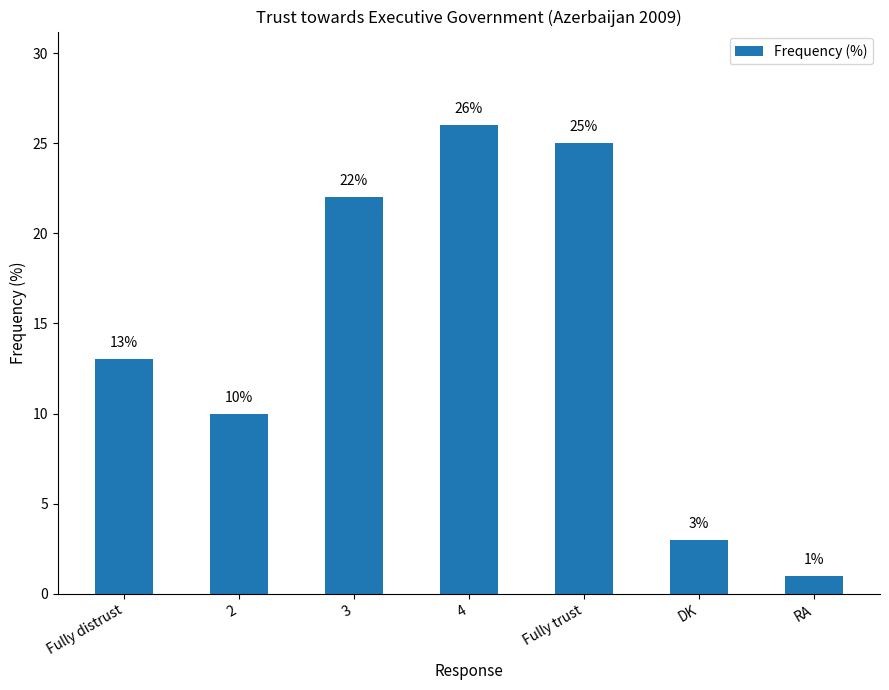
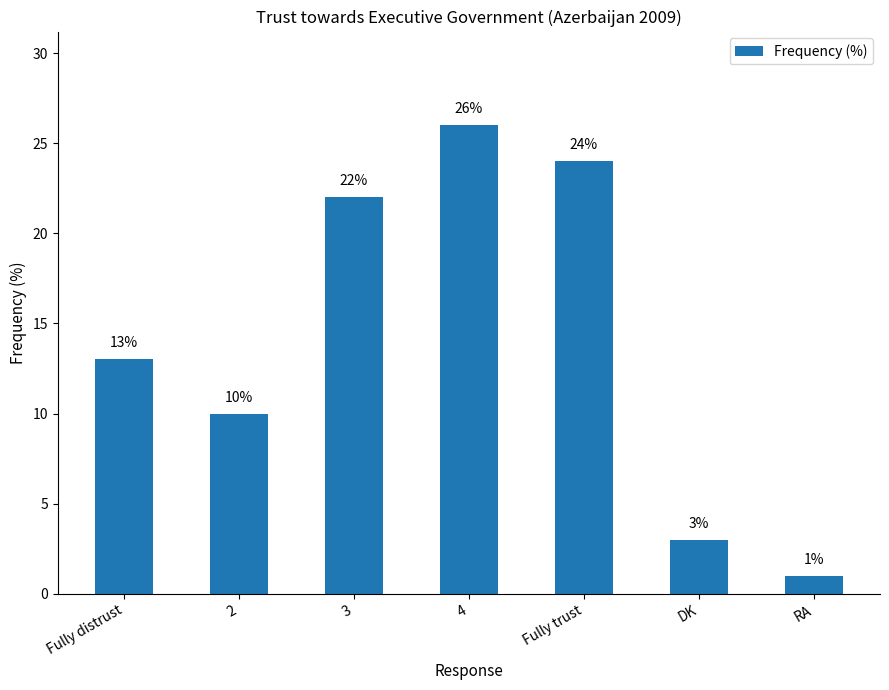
  {
    "Fully distrust": "13%",
    "2": "10%",
    "3": "22%",
    "4": "26%",
-   "Fully trust": "25%",
+   "Fully trust": "24%",
    "DK": "3%",
    "RA": "1%"
  }
